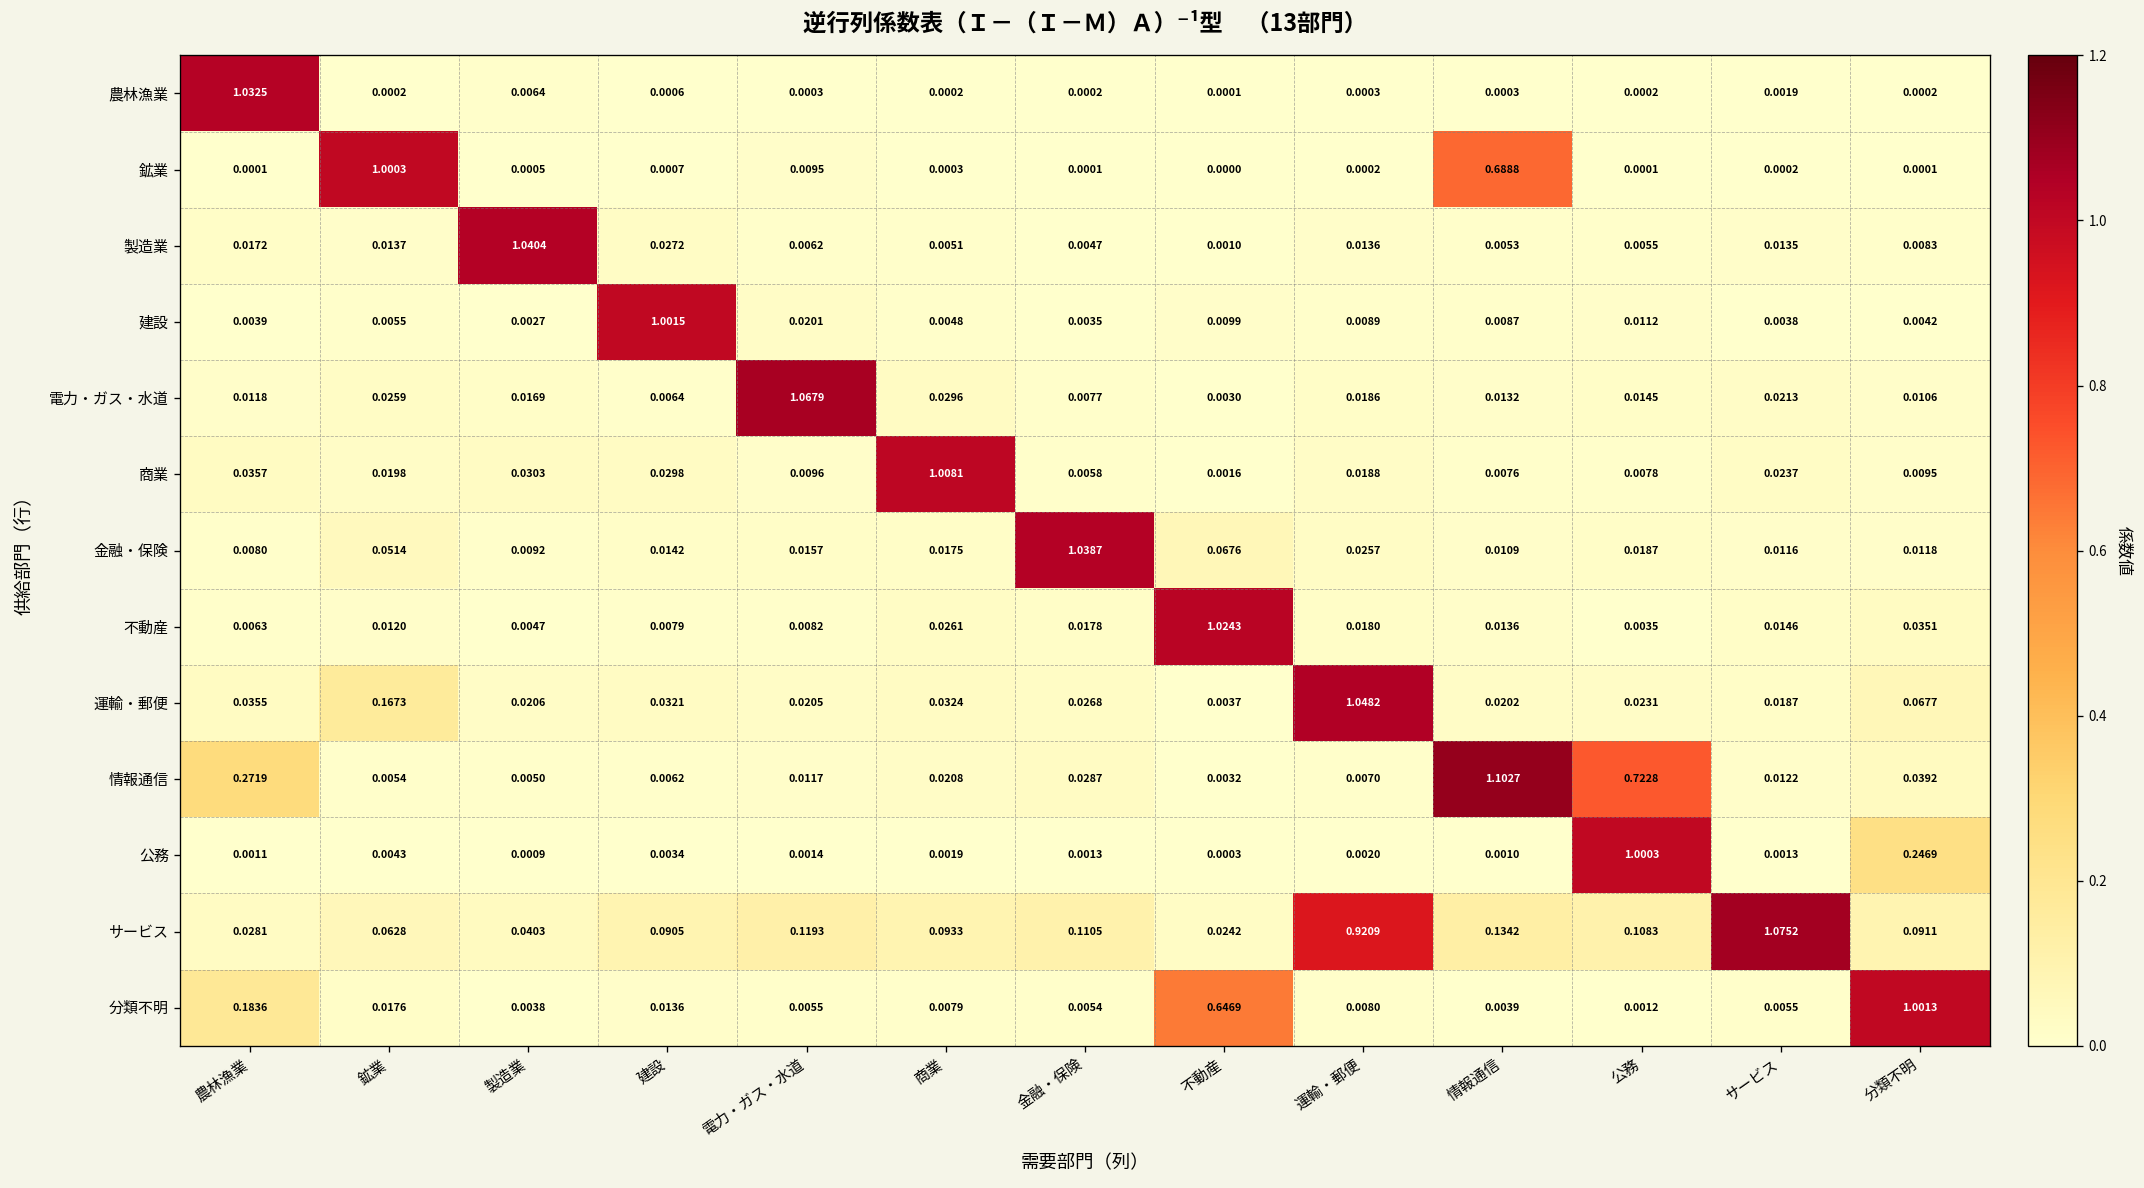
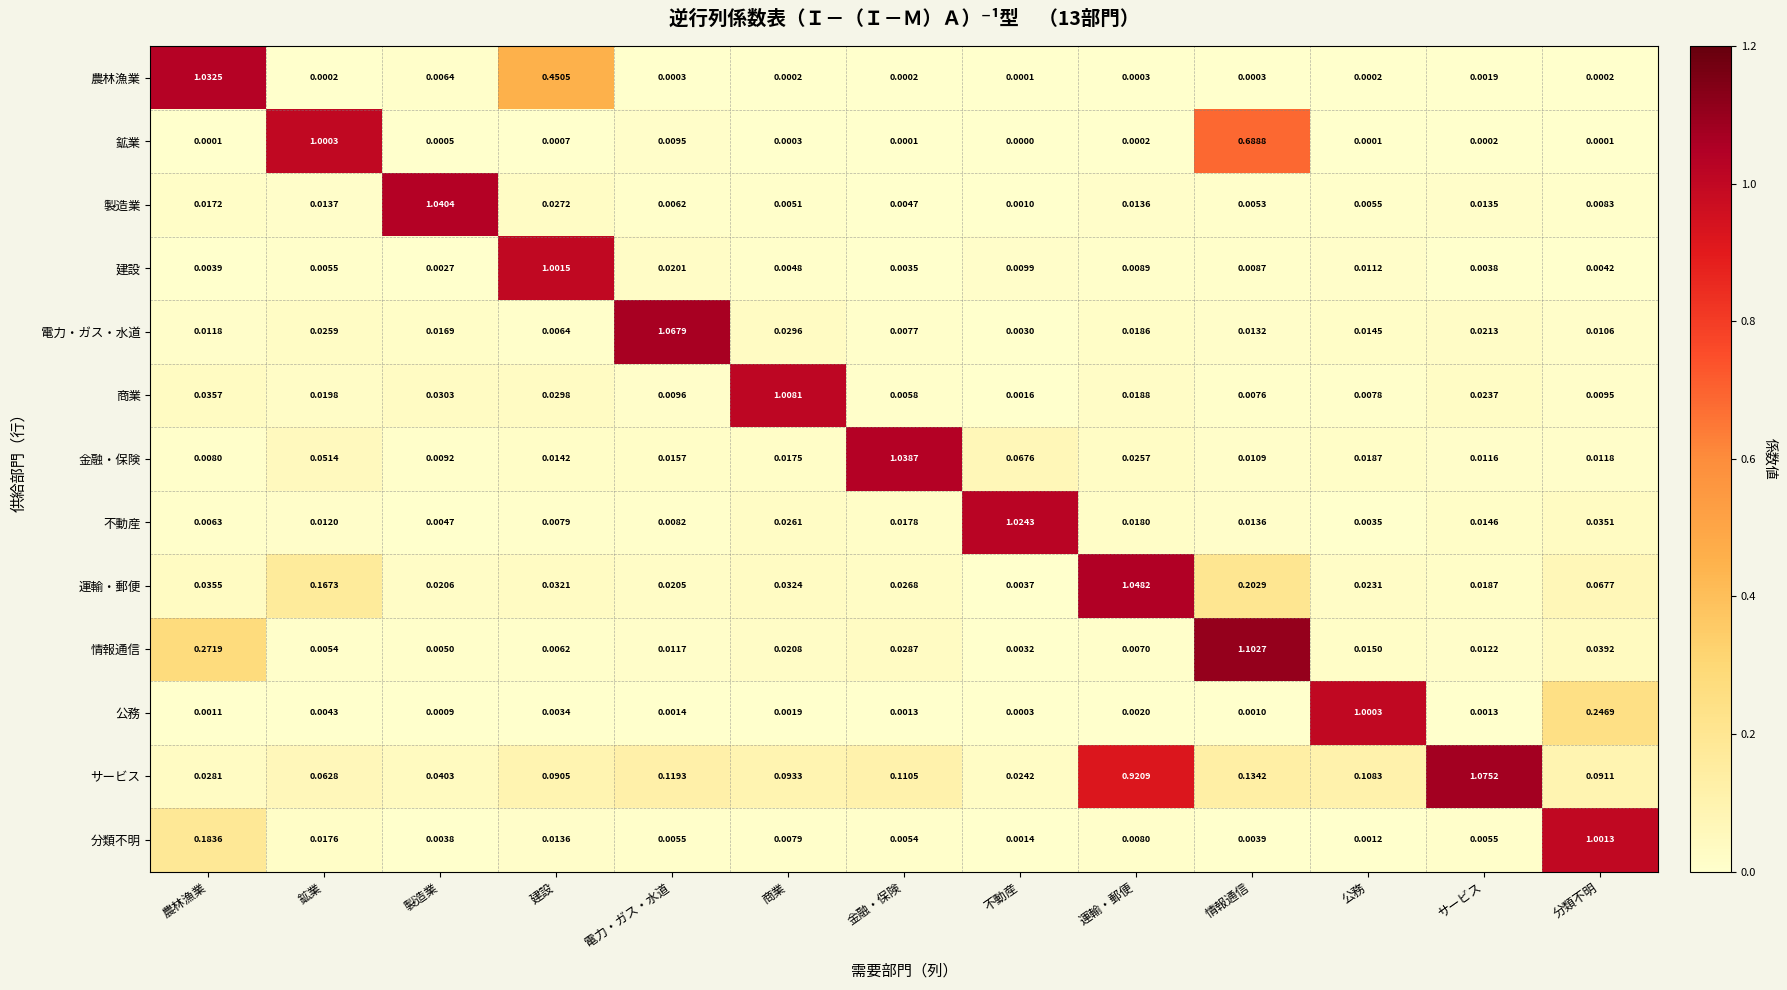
  {
    "農林漁業": {
      "農林漁業": 1.0325,
      "鉱業": 0.0002,
      "製造業": 0.0064,
-     "建設": 0.0006,
+     "建設": 0.4505,
      "電力・ガス・水道": 0.0003,
      "商業": 0.0002,
      "金融・保険": 0.0002,
      "不動産": 0.0001,
      "運輸・郵便": 0.0003,
      "情報通信": 0.0003,
      "公務": 0.0002,
      "サービス": 0.0019,
      "分類不明": 0.0002
    },
    "鉱業": {
      "農林漁業": 0.0001,
      "鉱業": 1.0003,
      "製造業": 0.0005,
      "建設": 0.0007,
      "電力・ガス・水道": 0.0095,
      "商業": 0.0003,
      "金融・保険": 0.0001,
      "不動産": 0.0000,
      "運輸・郵便": 0.0002,
      "情報通信": 0.6888,
      "公務": 0.0001,
      "サービス": 0.0002,
      "分類不明": 0.0001
    },
    "製造業": {
      "農林漁業": 0.0172,
      "鉱業": 0.0137,
      "製造業": 1.0404,
      "建設": 0.0272,
      "電力・ガス・水道": 0.0062,
      "商業": 0.0051,
      "金融・保険": 0.0047,
      "不動産": 0.0010,
      "運輸・郵便": 0.0136,
      "情報通信": 0.0053,
      "公務": 0.0055,
      "サービス": 0.0135,
      "分類不明": 0.0083
    },
    "建設": {
      "農林漁業": 0.0039,
      "鉱業": 0.0055,
      "製造業": 0.0027,
      "建設": 1.0015,
      "電力・ガス・水道": 0.0201,
      "商業": 0.0048,
      "金融・保険": 0.0035,
      "不動産": 0.0099,
      "運輸・郵便": 0.0089,
      "情報通信": 0.0087,
      "公務": 0.0112,
      "サービス": 0.0038,
      "分類不明": 0.0042
    },
    "電力・ガス・水道": {
      "農林漁業": 0.0118,
      "鉱業": 0.0259,
      "製造業": 0.0169,
      "建設": 0.0064,
      "電力・ガス・水道": 1.0679,
      "商業": 0.0296,
      "金融・保険": 0.0077,
      "不動産": 0.0030,
      "運輸・郵便": 0.0186,
      "情報通信": 0.0132,
      "公務": 0.0145,
      "サービス": 0.0213,
      "分類不明": 0.0106
    },
    "商業": {
      "農林漁業": 0.0357,
      "鉱業": 0.0198,
      "製造業": 0.0303,
      "建設": 0.0298,
      "電力・ガス・水道": 0.0096,
      "商業": 1.0081,
      "金融・保険": 0.0058,
      "不動産": 0.0016,
      "運輸・郵便": 0.0188,
      "情報通信": 0.0076,
      "公務": 0.0078,
      "サービス": 0.0237,
      "分類不明": 0.0095
    },
    "金融・保険": {
      "農林漁業": 0.0080,
      "鉱業": 0.0514,
      "製造業": 0.0092,
      "建設": 0.0142,
      "電力・ガス・水道": 0.0157,
      "商業": 0.0175,
      "金融・保険": 1.0387,
      "不動産": 0.0676,
      "運輸・郵便": 0.0257,
      "情報通信": 0.0109,
      "公務": 0.0187,
      "サービス": 0.0116,
      "分類不明": 0.0118
    },
    "不動産": {
      "農林漁業": 0.0063,
      "鉱業": 0.0120,
      "製造業": 0.0047,
      "建設": 0.0079,
      "電力・ガス・水道": 0.0082,
      "商業": 0.0261,
      "金融・保険": 0.0178,
      "不動産": 1.0243,
      "運輸・郵便": 0.0180,
      "情報通信": 0.0136,
      "公務": 0.0035,
      "サービス": 0.0146,
      "分類不明": 0.0351
    },
    "運輸・郵便": {
      "農林漁業": 0.0355,
      "鉱業": 0.1673,
      "製造業": 0.0206,
      "建設": 0.0321,
      "電力・ガス・水道": 0.0205,
      "商業": 0.0324,
      "金融・保険": 0.0268,
      "不動産": 0.0037,
      "運輸・郵便": 1.0482,
-     "情報通信": 0.0202,
+     "情報通信": 0.2029,
      "公務": 0.0231,
      "サービス": 0.0187,
      "分類不明": 0.0677
    },
    "情報通信": {
      "農林漁業": 0.2719,
      "鉱業": 0.0054,
      "製造業": 0.0050,
      "建設": 0.0062,
      "電力・ガス・水道": 0.0117,
      "商業": 0.0208,
      "金融・保険": 0.0287,
      "不動産": 0.0032,
      "運輸・郵便": 0.0070,
      "情報通信": 1.1027,
-     "公務": 0.7228,
+     "公務": 0.0150,
      "サービス": 0.0122,
      "分類不明": 0.0392
    },
    "公務": {
      "農林漁業": 0.0011,
      "鉱業": 0.0043,
      "製造業": 0.0009,
      "建設": 0.0034,
      "電力・ガス・水道": 0.0014,
      "商業": 0.0019,
      "金融・保険": 0.0013,
      "不動産": 0.0003,
      "運輸・郵便": 0.0020,
      "情報通信": 0.0010,
      "公務": 1.0003,
      "サービス": 0.0013,
      "分類不明": 0.2469
    },
    "サービス": {
      "農林漁業": 0.0281,
      "鉱業": 0.0628,
      "製造業": 0.0403,
      "建設": 0.0905,
      "電力・ガス・水道": 0.1193,
      "商業": 0.0933,
      "金融・保険": 0.1105,
      "不動産": 0.0242,
      "運輸・郵便": 0.9209,
      "情報通信": 0.1342,
      "公務": 0.1083,
      "サービス": 1.0752,
      "分類不明": 0.0911
    },
    "分類不明": {
      "農林漁業": 0.1836,
      "鉱業": 0.0176,
      "製造業": 0.0038,
      "建設": 0.0136,
      "電力・ガス・水道": 0.0055,
      "商業": 0.0079,
      "金融・保険": 0.0054,
-     "不動産": 0.6469,
+     "不動産": 0.0014,
      "運輸・郵便": 0.0080,
      "情報通信": 0.0039,
      "公務": 0.0012,
      "サービス": 0.0055,
      "分類不明": 1.0013
    }
  }
